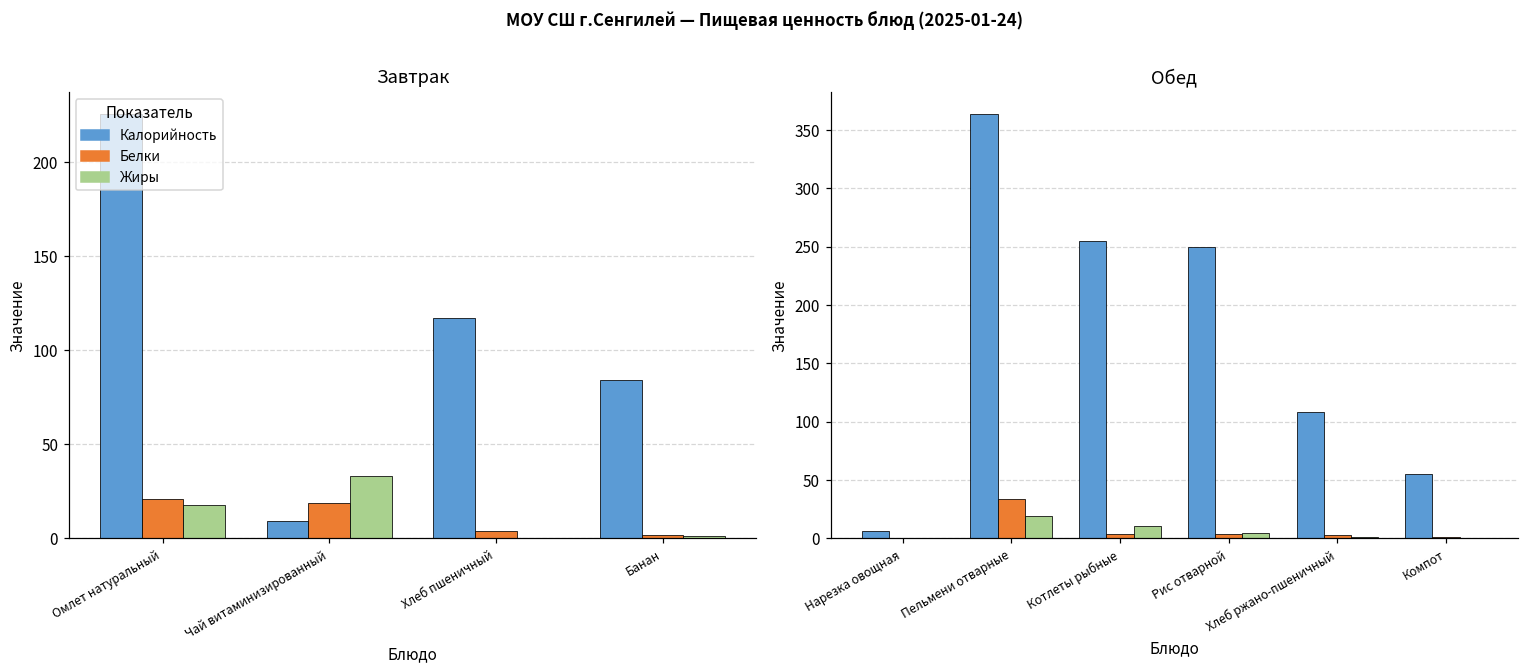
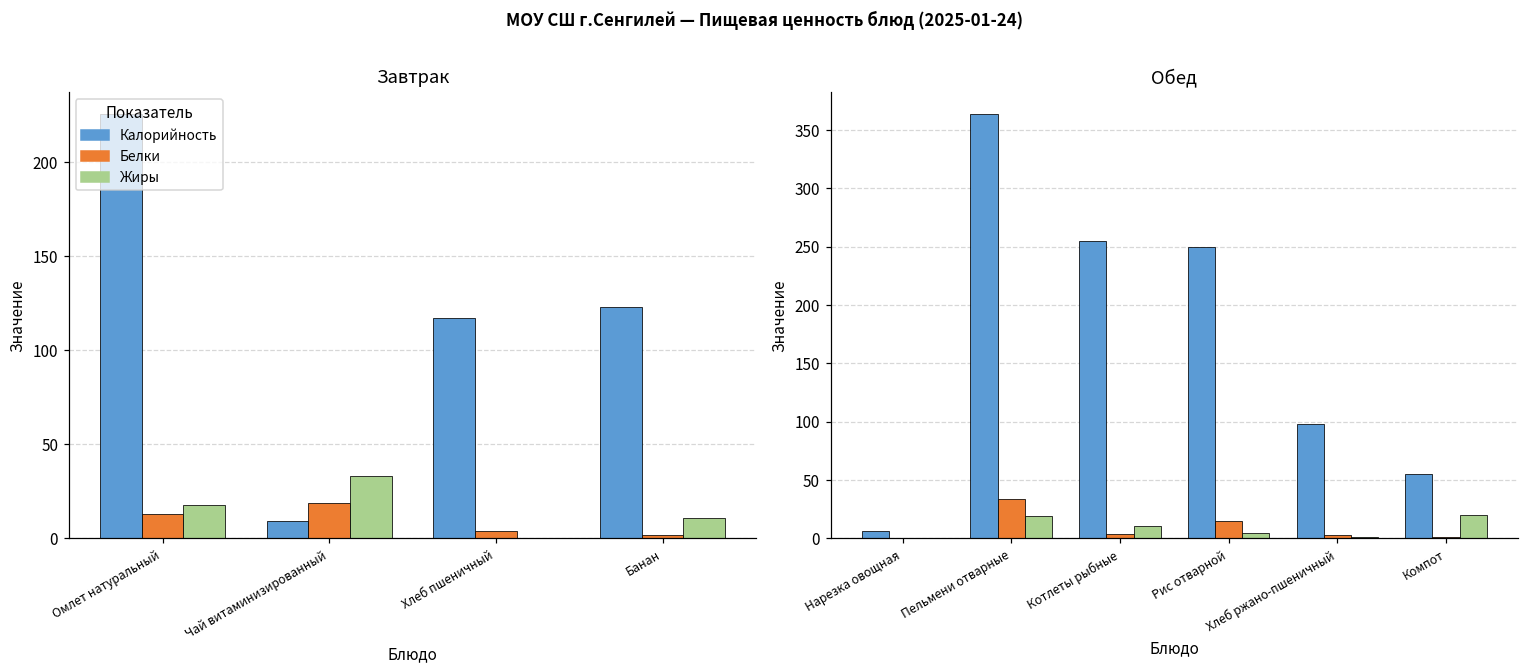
  {
    "Завтрак": {
      "Калорийность": {
        "Чай витаминизированный": 9,
        "Хлеб пшеничный": 117,
-       "Банан": 84
+       "Банан": 123
      },
      "Белки": {
-       "Омлет натуральный": 21,
+       "Омлет натуральный": 13,
        "Чай витаминизированный": 19,
        "Хлеб пшеничный": 4,
        "Банан": 2
      },
      "Жиры": {
        "Омлет натуральный": 18,
        "Чай витаминизированный": 33,
        "Хлеб пшеничный": 0,
-       "Банан": 1
+       "Банан": 11
      }
    },
    "Обед": {
      "Калорийность": {
        "Нарезка овощная": 6,
        "Пельмени отварные": 364,
        "Котлеты рыбные": 255,
        "Рис отварной": 250,
-       "Хлеб ржано-пшеничный": 108,
+       "Хлеб ржано-пшеничный": 98,
        "Компот": 55
      },
      "Белки": {
        "Нарезка овощная": 0,
        "Пельмени отварные": 34,
        "Котлеты рыбные": 4,
-       "Рис отварной": 4,
+       "Рис отварной": 15,
        "Хлеб ржано-пшеничный": 3
      },
      "Жиры": {
        "Нарезка овощная": 0,
        "Пельмени отварные": 19,
        "Котлеты рыбные": 11,
        "Рис отварной": 5,
-       "Компот": 0
+       "Компот": 20
      }
    }
  }
